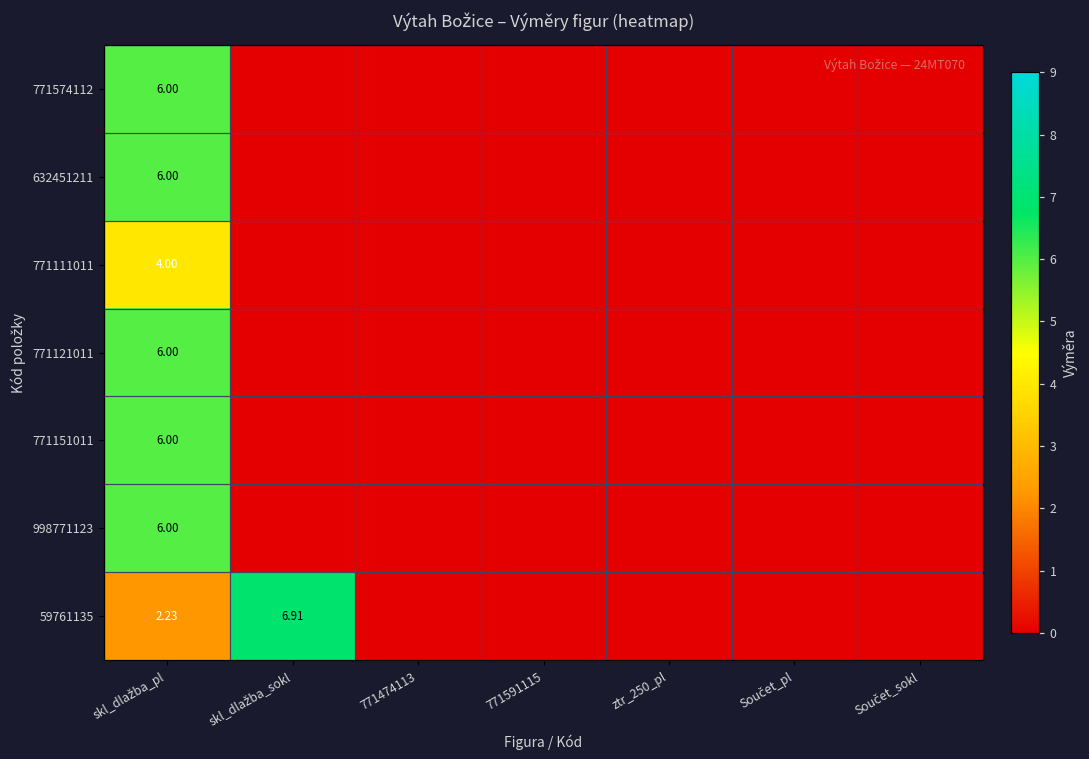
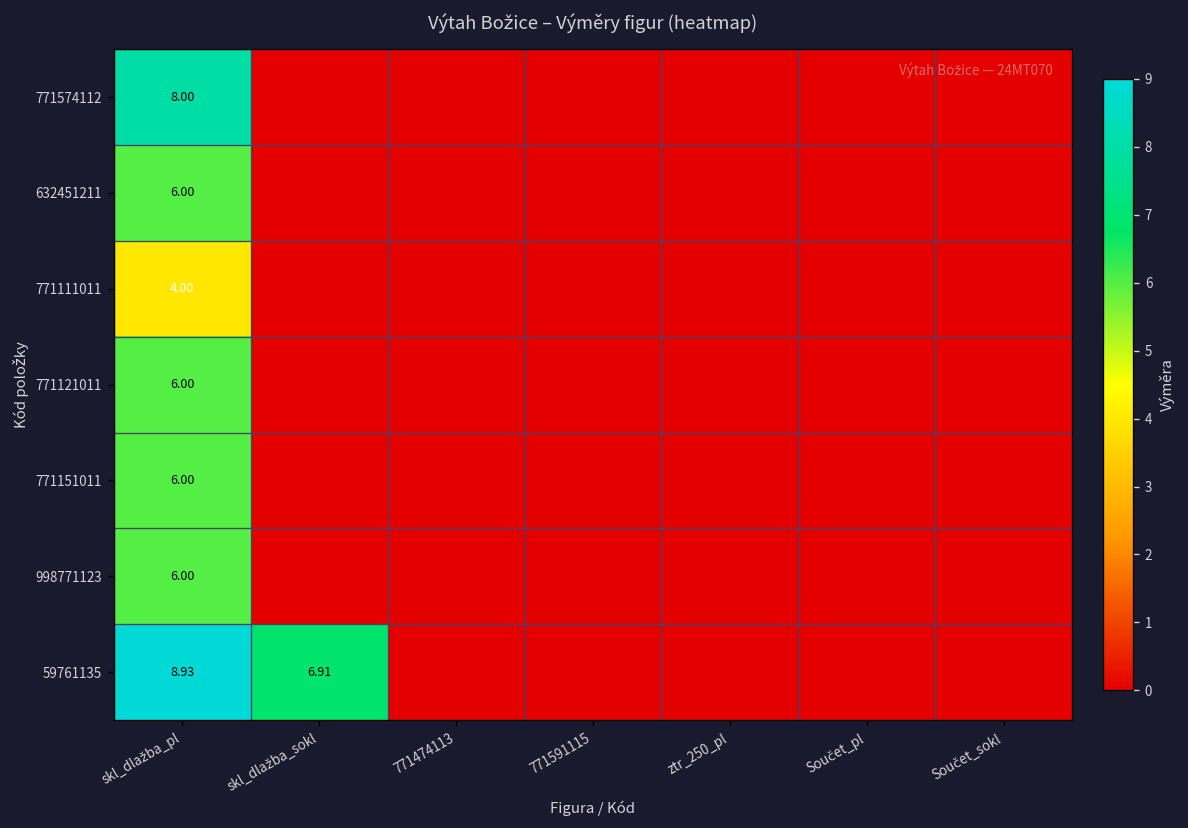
  {
    "771574112": {
-     "skl_dlažba_pl": 6.00,
+     "skl_dlažba_pl": 8.00,
      "Součet_sokl": 24
    },
    "632451211": {
      "skl_dlažba_pl": 6.00
    },
    "771111011": {
      "skl_dlažba_pl": 4.00
    },
    "771121011": {
      "skl_dlažba_pl": 6.00
    },
    "771151011": {
      "skl_dlažba_pl": 6.00
    },
    "998771123": {
      "skl_dlažba_pl": 6.00
    },
    "59761135": {
-     "skl_dlažba_pl": 2.23,
+     "skl_dlažba_pl": 8.93,
      "skl_dlažba_sokl": 6.91
    }
  }
